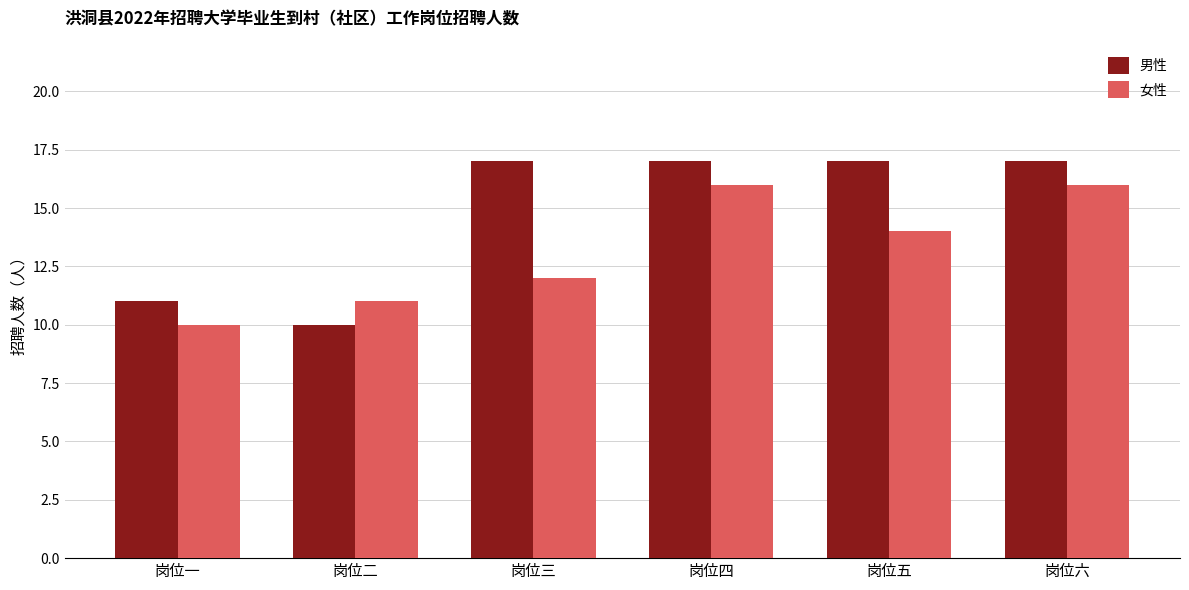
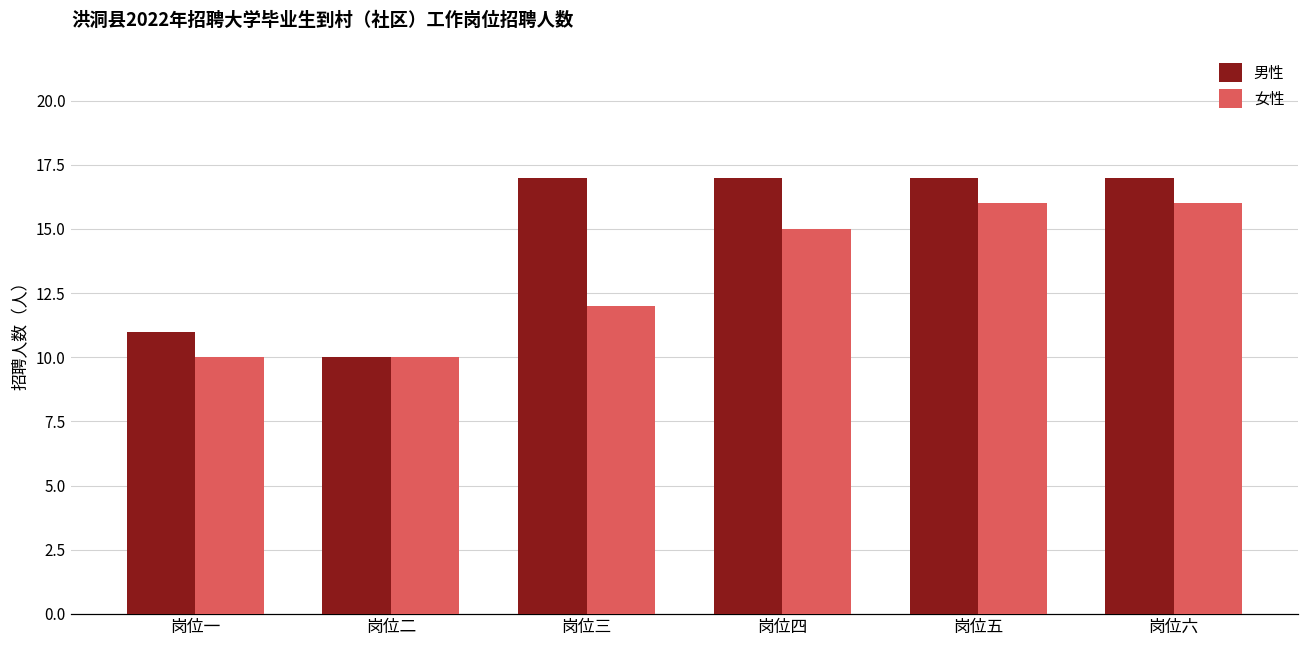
  {
    "男性": {
      "岗位一": 11,
      "岗位二": 10,
      "岗位三": 17,
      "岗位四": 17,
      "岗位五": 17,
      "岗位六": 17
    },
    "女性": {
      "岗位一": 10,
-     "岗位二": 11,
+     "岗位二": 10,
      "岗位三": 12,
-     "岗位四": 16,
-     "岗位五": 14,
+     "岗位四": 15,
+     "岗位五": 16,
      "岗位六": 16
    }
  }
